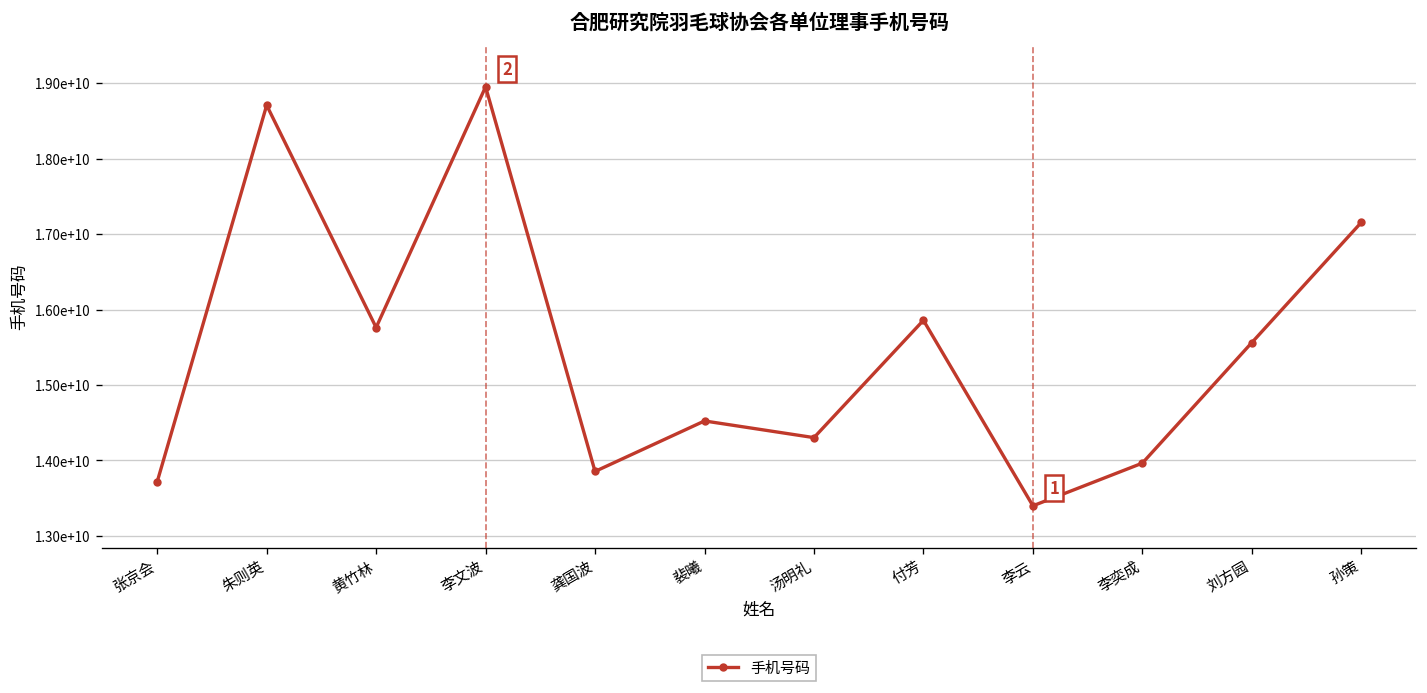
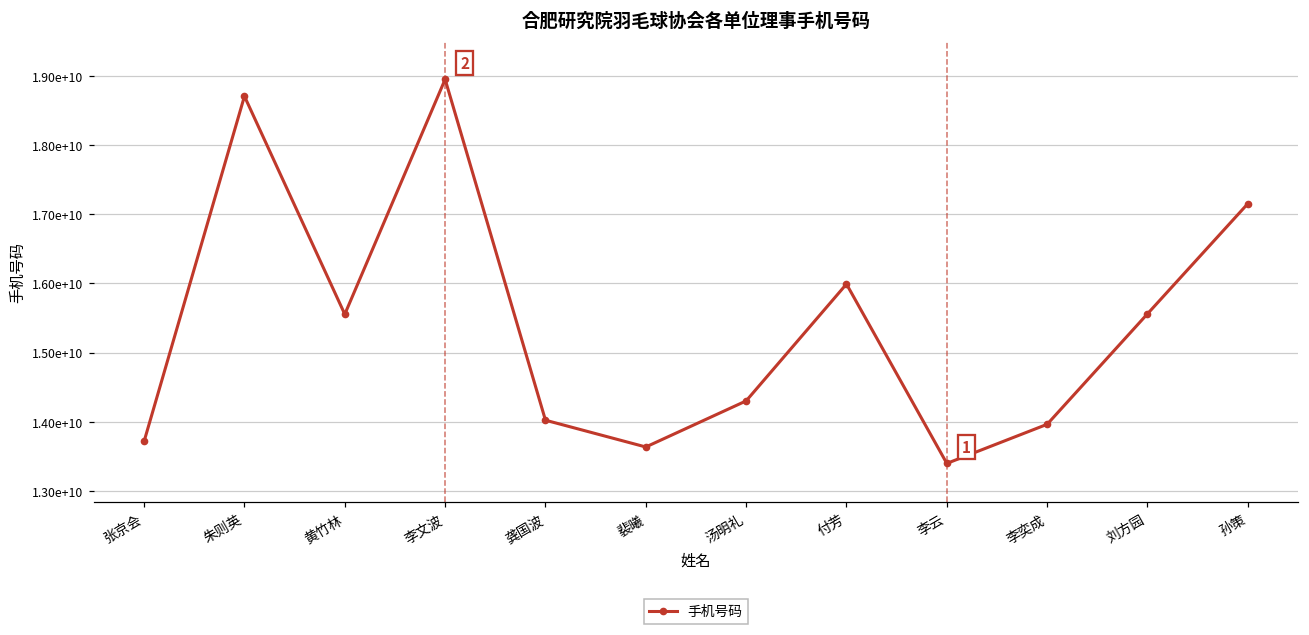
  {
    "张京会": 13700000000,
    "朱则英": 18700000000,
-   "黄竹林": 15800000000,
-   "龚国波": 13900000000,
-   "裴曦": 14500000000,
+   "黄竹林": 15600000000,
+   "龚国波": 14000000000,
+   "裴曦": 13600000000,
    "汤明礼": 14300000000,
-   "付芳": 15900000000,
+   "付芳": 16000000000,
    "李奕成": 14000000000,
    "刘方园": 15600000000,
    "孙策": 17200000000
  }
